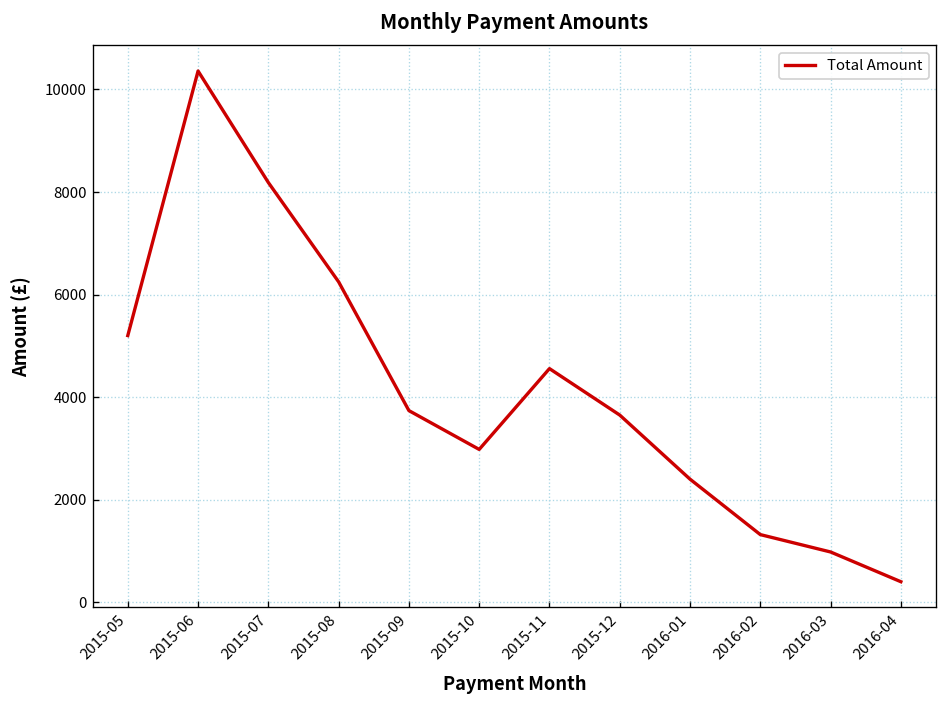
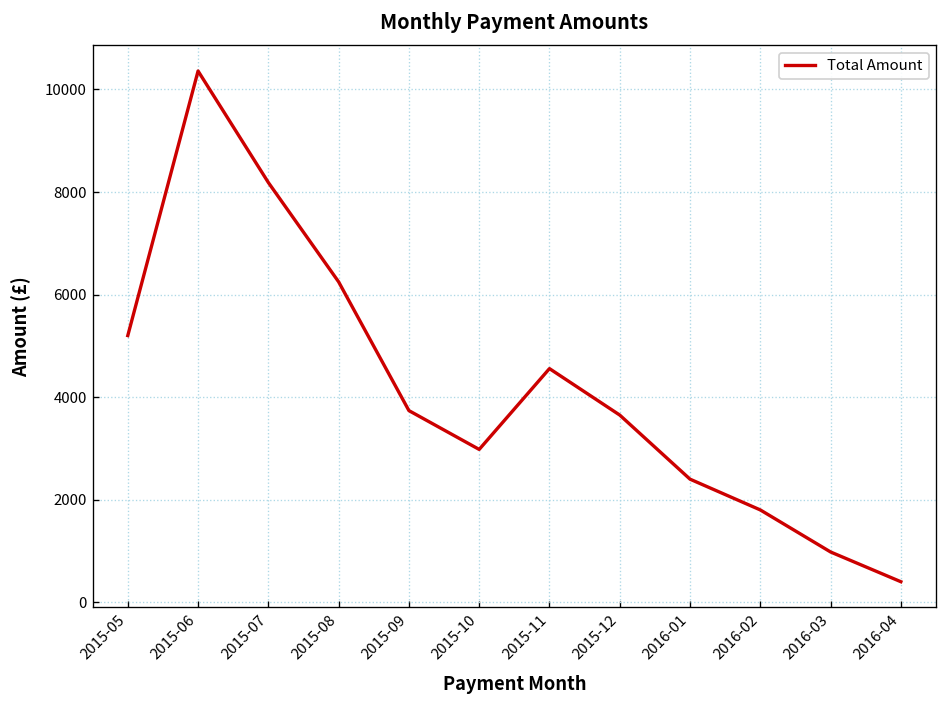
  {
    "2015-05": 5200,
    "2015-06": 10400,
    "2015-07": 8200,
    "2015-08": 6200,
    "2015-09": 3700,
    "2015-10": 3000,
    "2015-11": 4600,
    "2015-12": 3700,
    "2016-01": 2400,
-   "2016-02": 1300,
+   "2016-02": 1800,
    "2016-03": 1000,
    "2016-04": 400
  }
